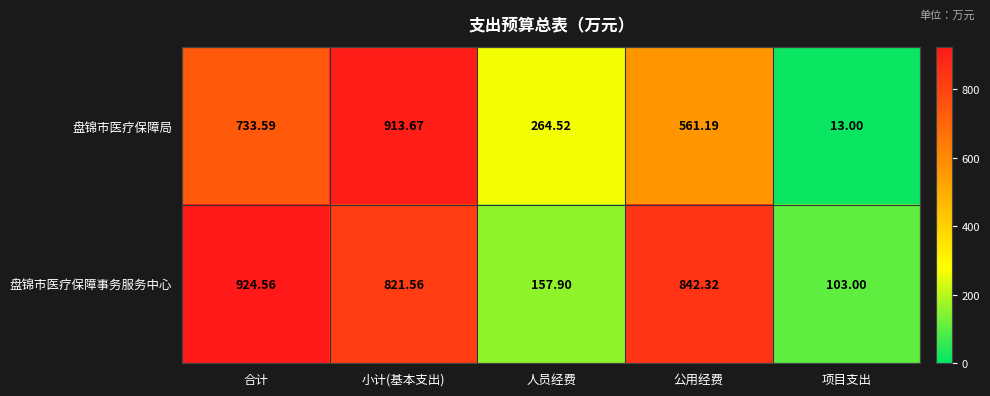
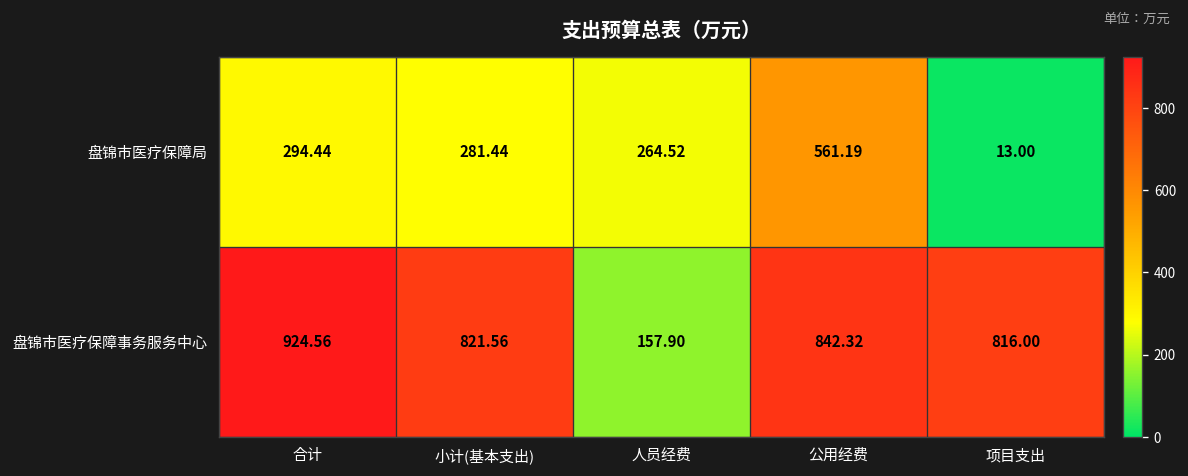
  {
    "盘锦市医疗保障局": {
-     "合计": 733.59,
-     "小计(基本支出)": 913.67,
+     "合计": 294.44,
+     "小计(基本支出)": 281.44,
      "人员经费": 264.52,
      "公用经费": 561.19,
      "项目支出": 13.00
    },
    "盘锦市医疗保障事务服务中心": {
      "合计": 924.56,
      "小计(基本支出)": 821.56,
      "人员经费": 157.90,
      "公用经费": 842.32,
-     "项目支出": 103.00
+     "项目支出": 816.00
    }
  }
